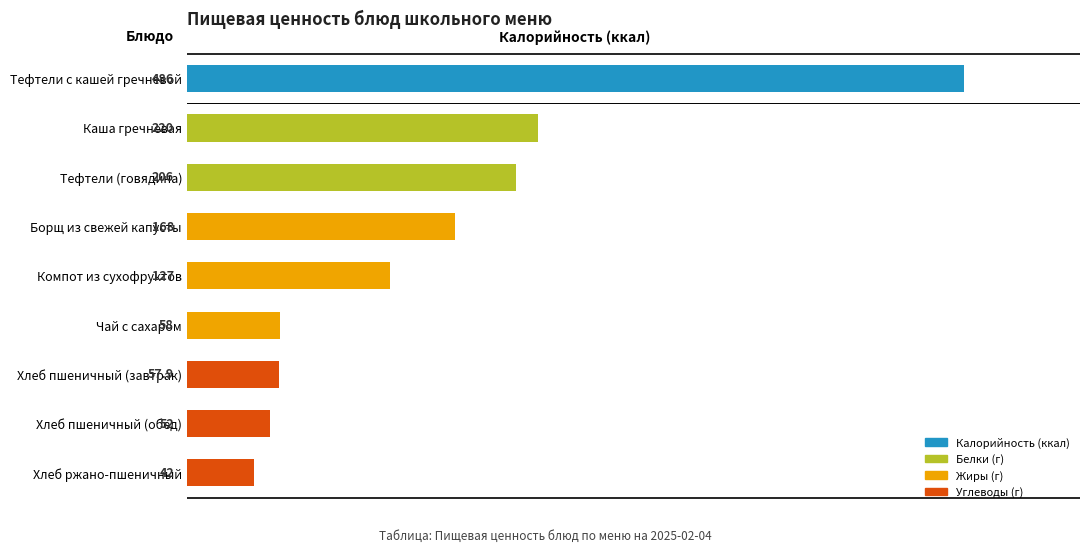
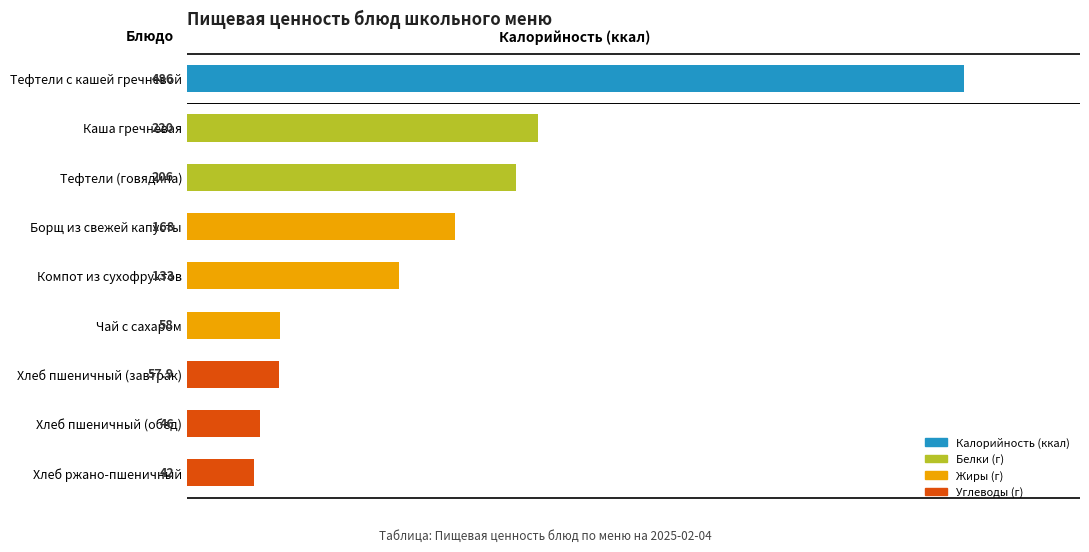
  {
-   "Компот из сухофруктов": 127,
-   "Хлеб пшеничный (обед)": 52
+   "Компот из сухофруктов": 133,
+   "Хлеб пшеничный (обед)": 46
  }
